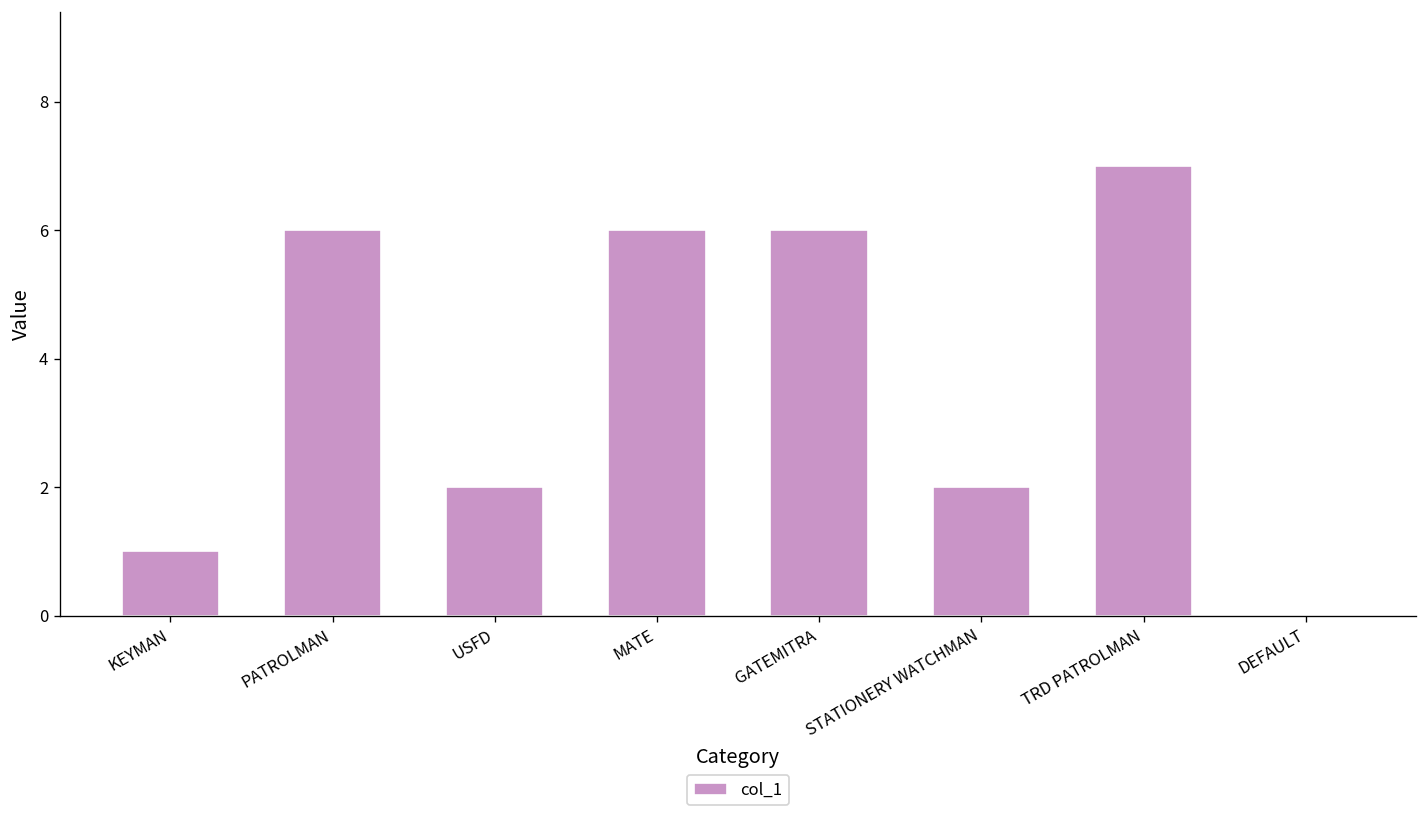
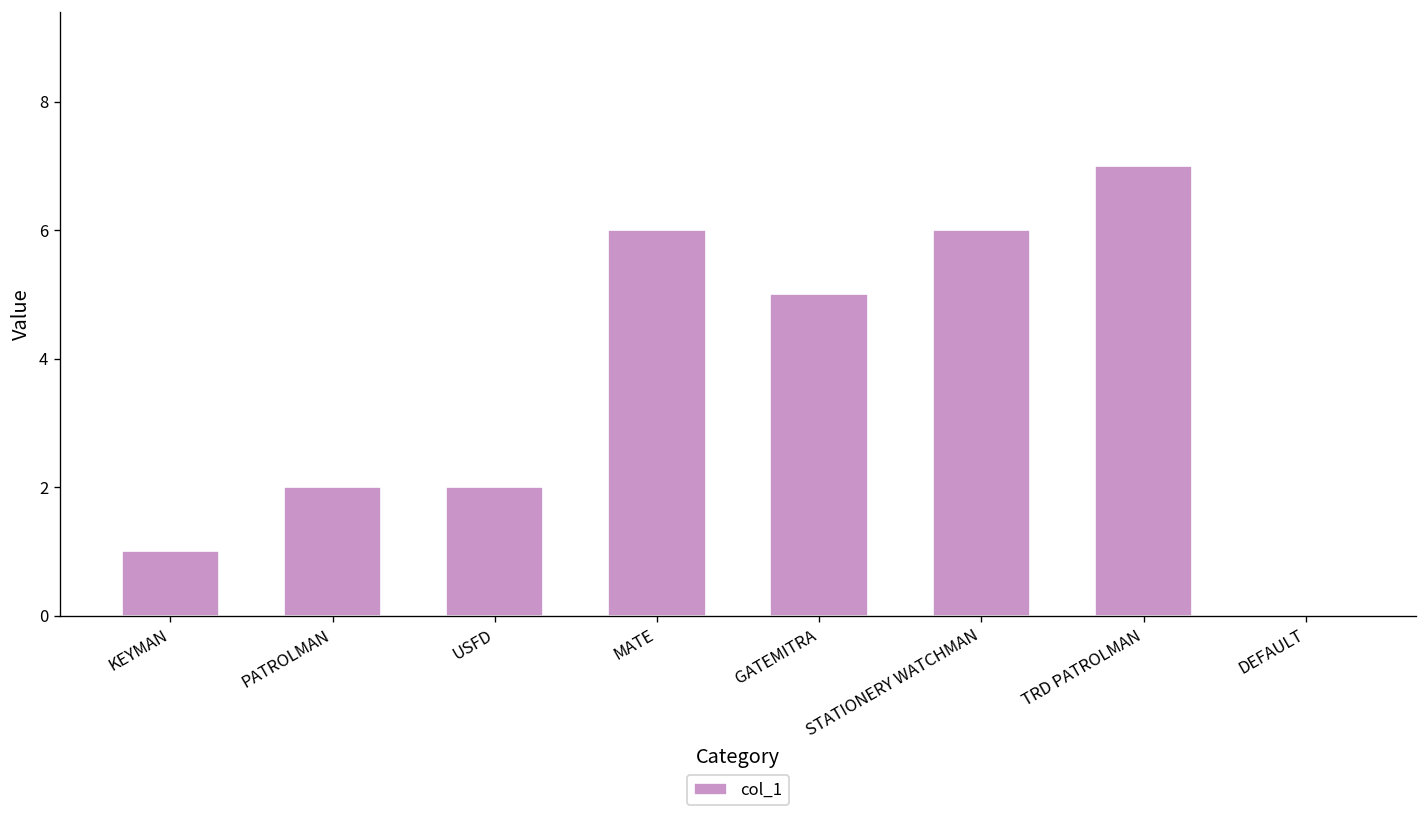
  {
    "KEYMAN": 1,
-   "PATROLMAN": 6,
+   "PATROLMAN": 2,
    "USFD": 2,
    "MATE": 6,
-   "GATEMITRA": 6,
-   "STATIONERY WATCHMAN": 2,
+   "GATEMITRA": 5,
+   "STATIONERY WATCHMAN": 6,
    "TRD PATROLMAN": 7,
    "DEFAULT": 0
  }
